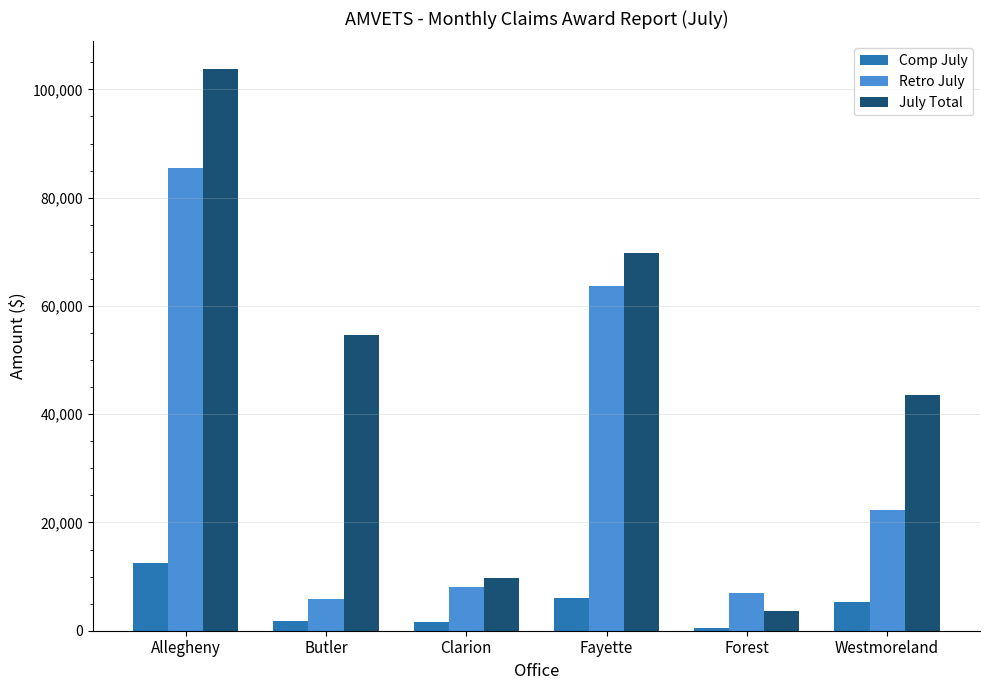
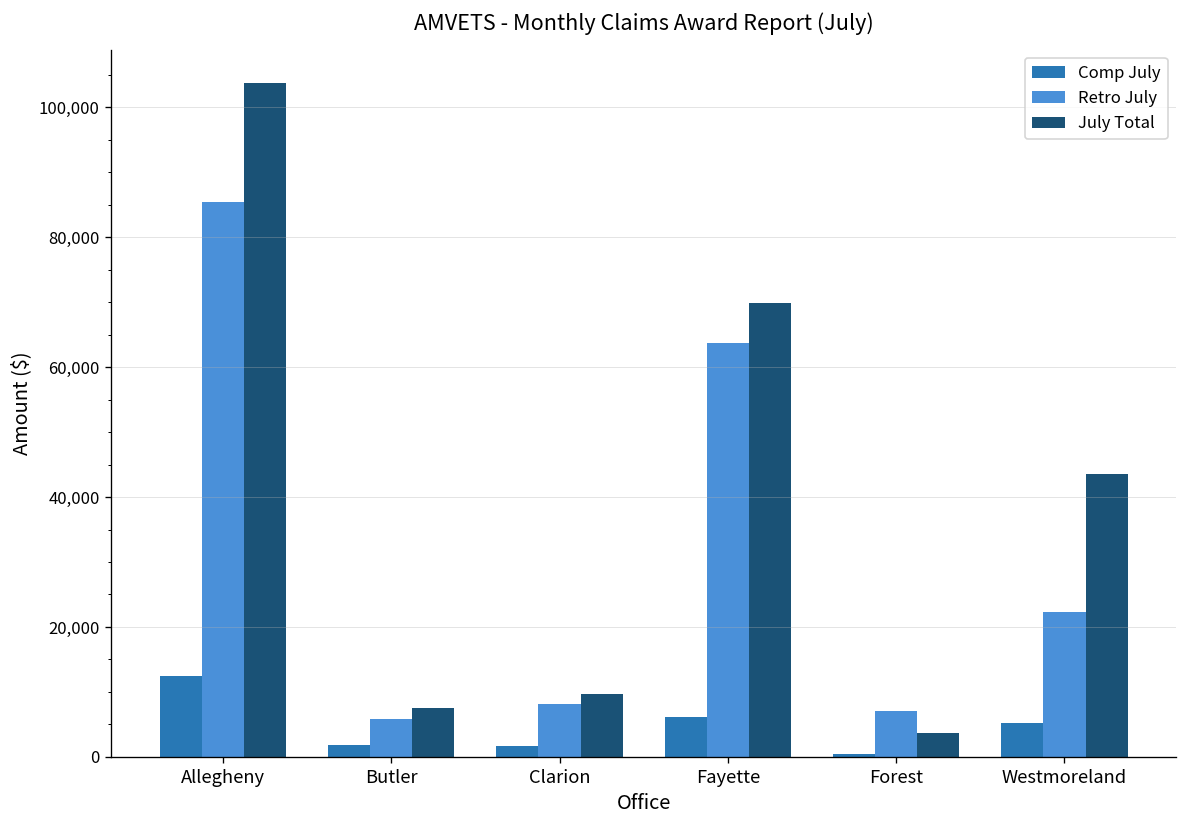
  {
    "July Total": {
      "Allegheny": "104,000",
-     "Butler": "55,000",
+     "Butler": "8,000",
      "Clarion": "10,000",
      "Fayette": "70,000",
      "Forest": "4,000",
      "Westmoreland": "44,000"
    }
  }
